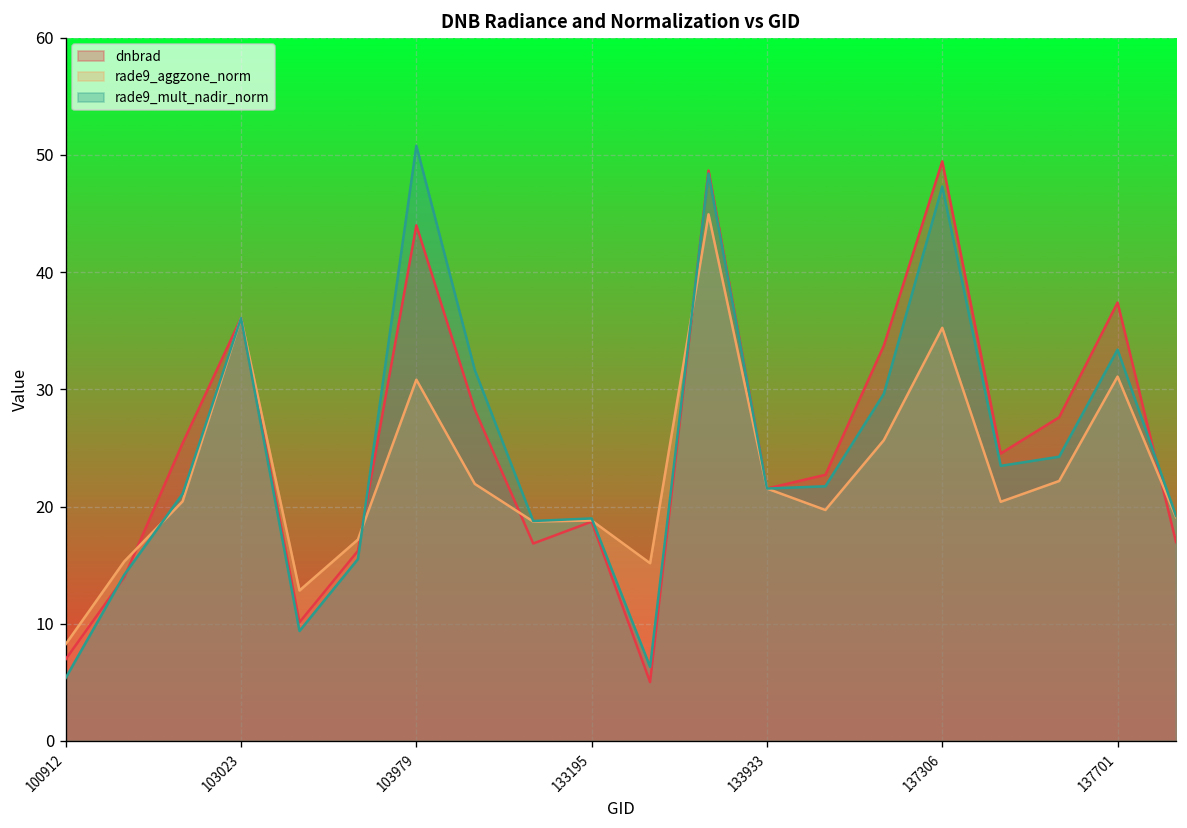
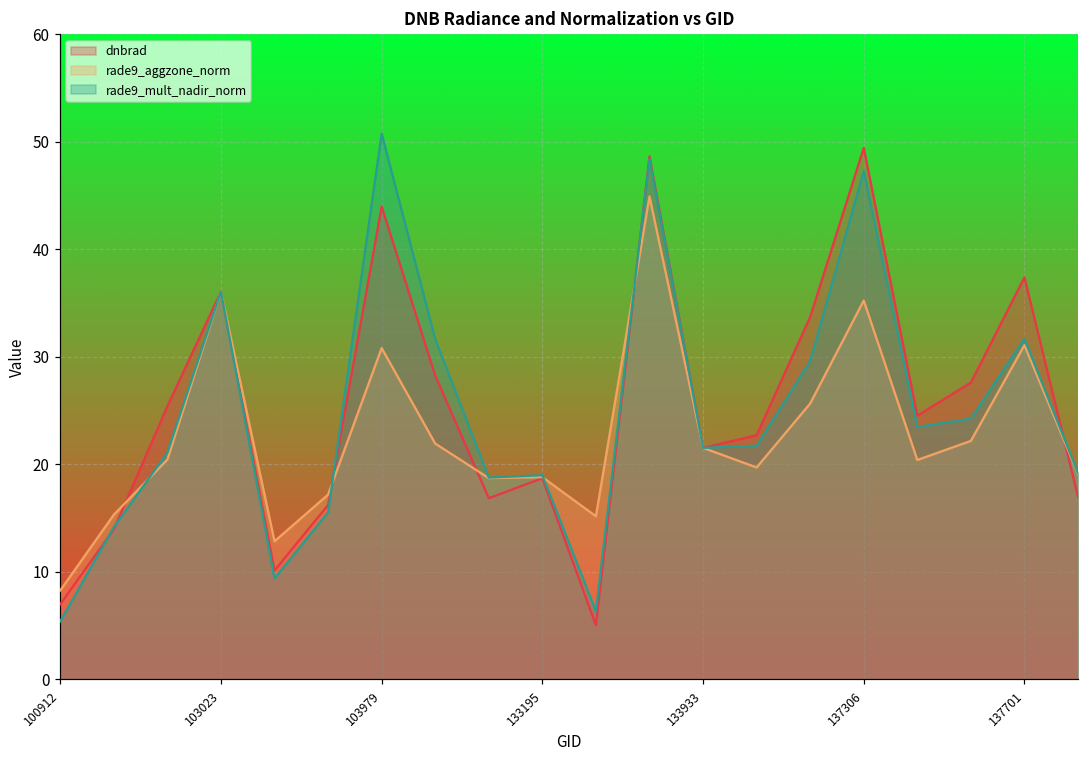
  {
    "rade9_mult_nadir_norm": {
      "100912": 5,
      "103979": 51,
      "137306": 47,
-     "137701": 33
+     "137701": 32
    }
  }
